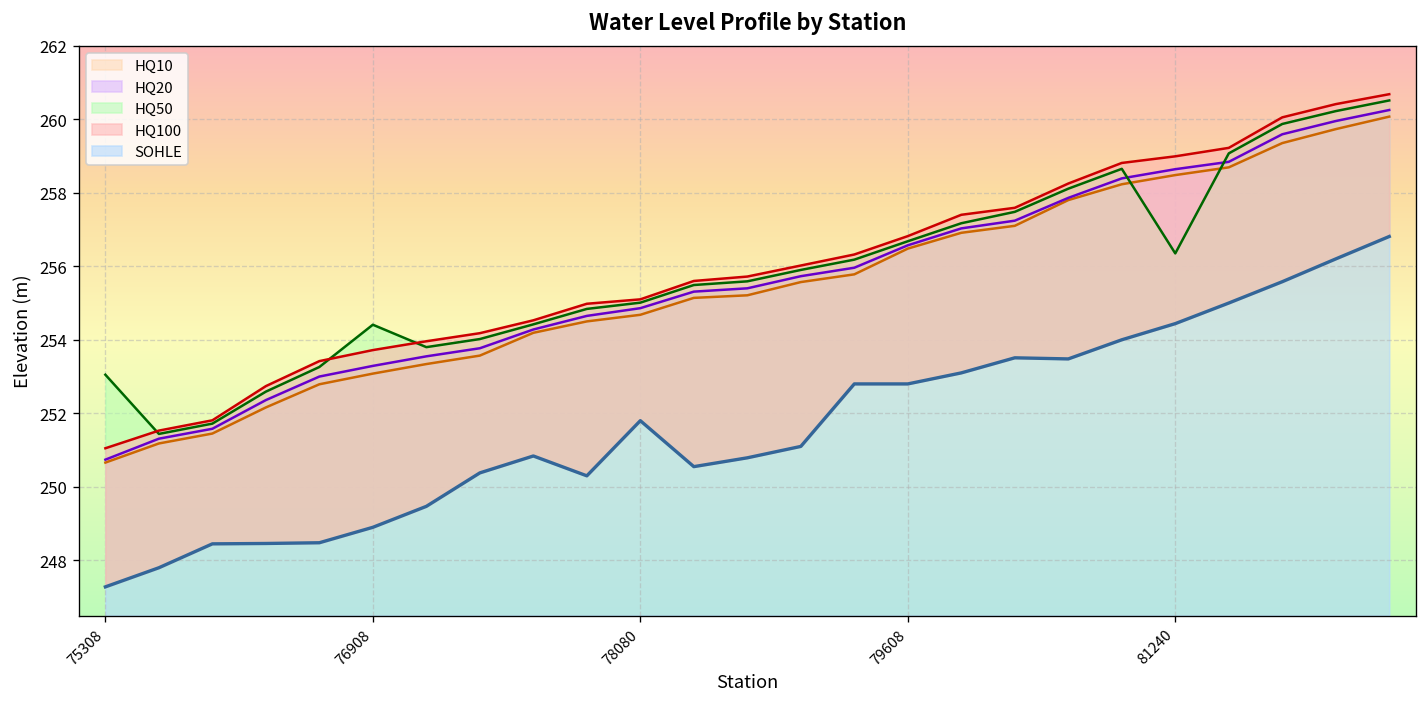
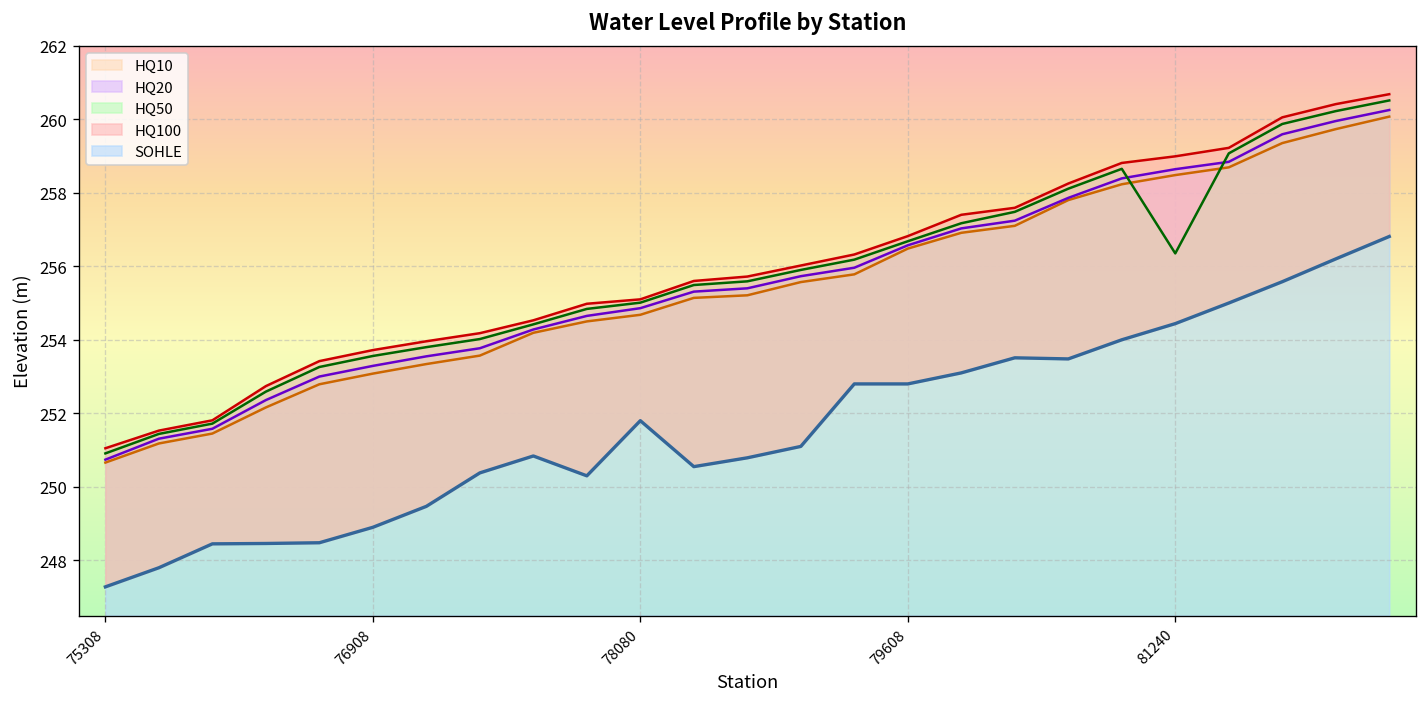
  {
    "HQ50": {
-     "75308": 253.1,
-     "76908": 254.4,
+     "75308": 250.9,
+     "76908": 253.6,
      "78080": 255.0,
      "79608": 256.7,
      "81240": 256.4
    }
  }
